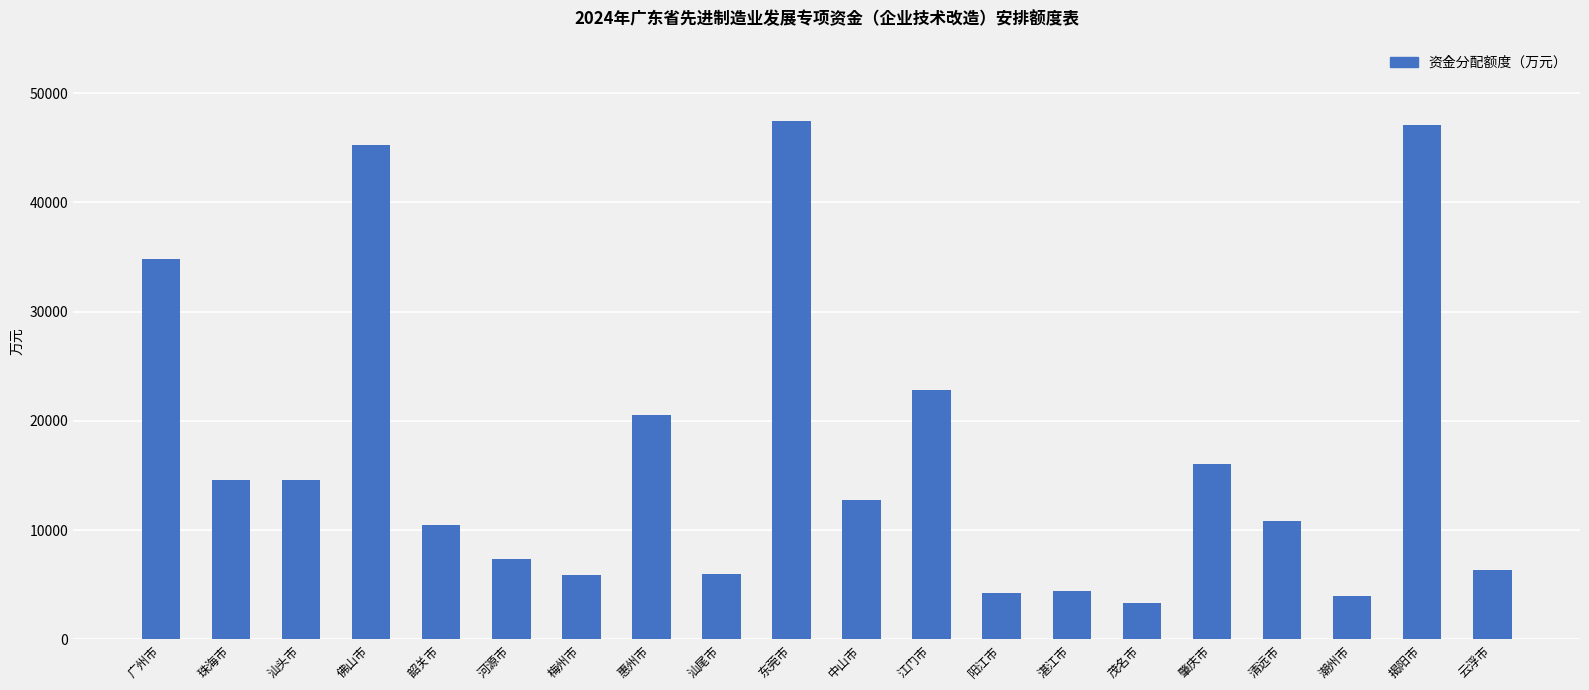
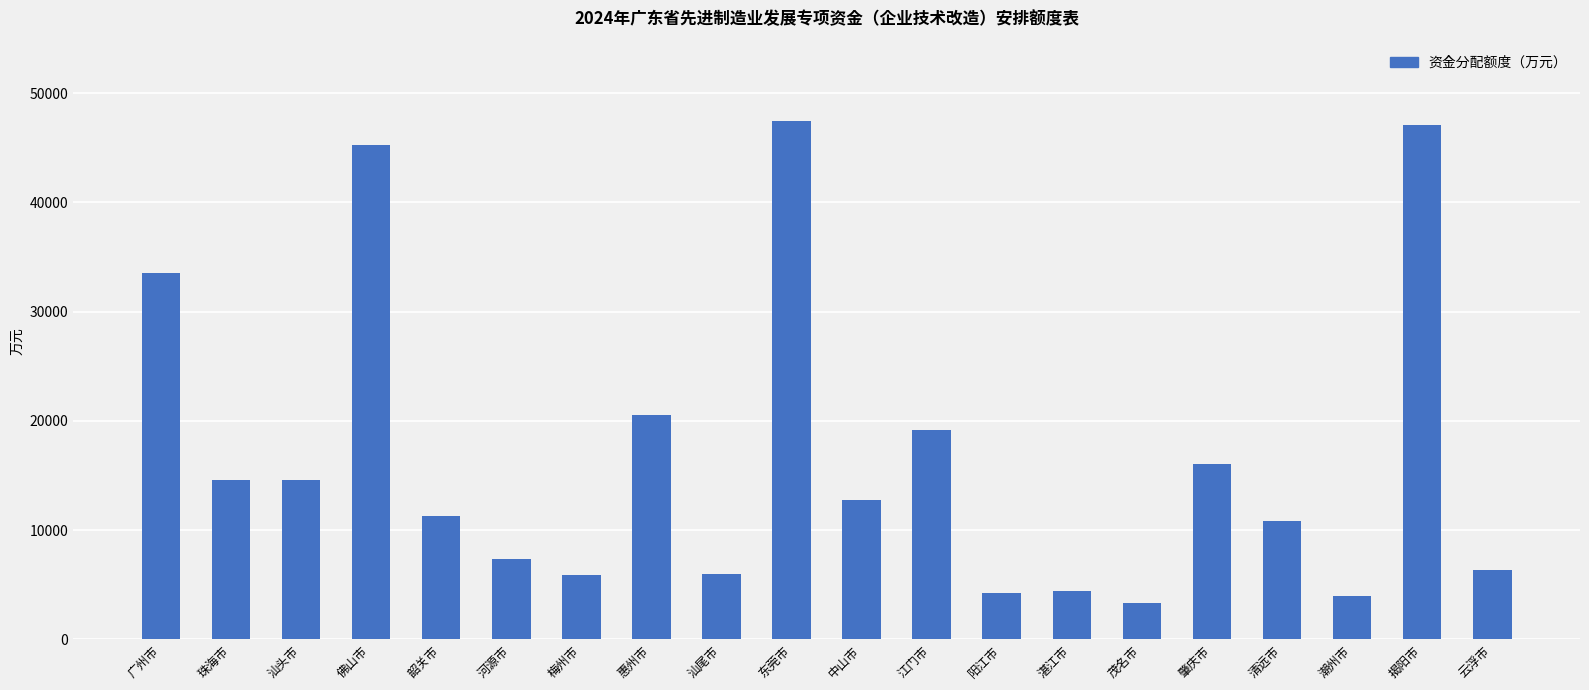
  {
-   "广州市": 34900,
+   "广州市": 33500,
    "珠海市": 14600,
    "汕头市": 14600,
    "佛山市": 45200,
-   "韶关市": 10400,
+   "韶关市": 11300,
    "河源市": 7400,
    "梅州市": 5900,
    "惠州市": 20500,
    "汕尾市": 6000,
    "东莞市": 47400,
    "中山市": 12800,
-   "江门市": 22800,
+   "江门市": 19200,
    "阳江市": 4300,
    "湛江市": 4500,
    "茂名市": 3300,
    "肇庆市": 16100,
    "清远市": 10800,
    "潮州市": 4000,
    "揭阳市": 47100,
    "云浮市": 6400
  }
